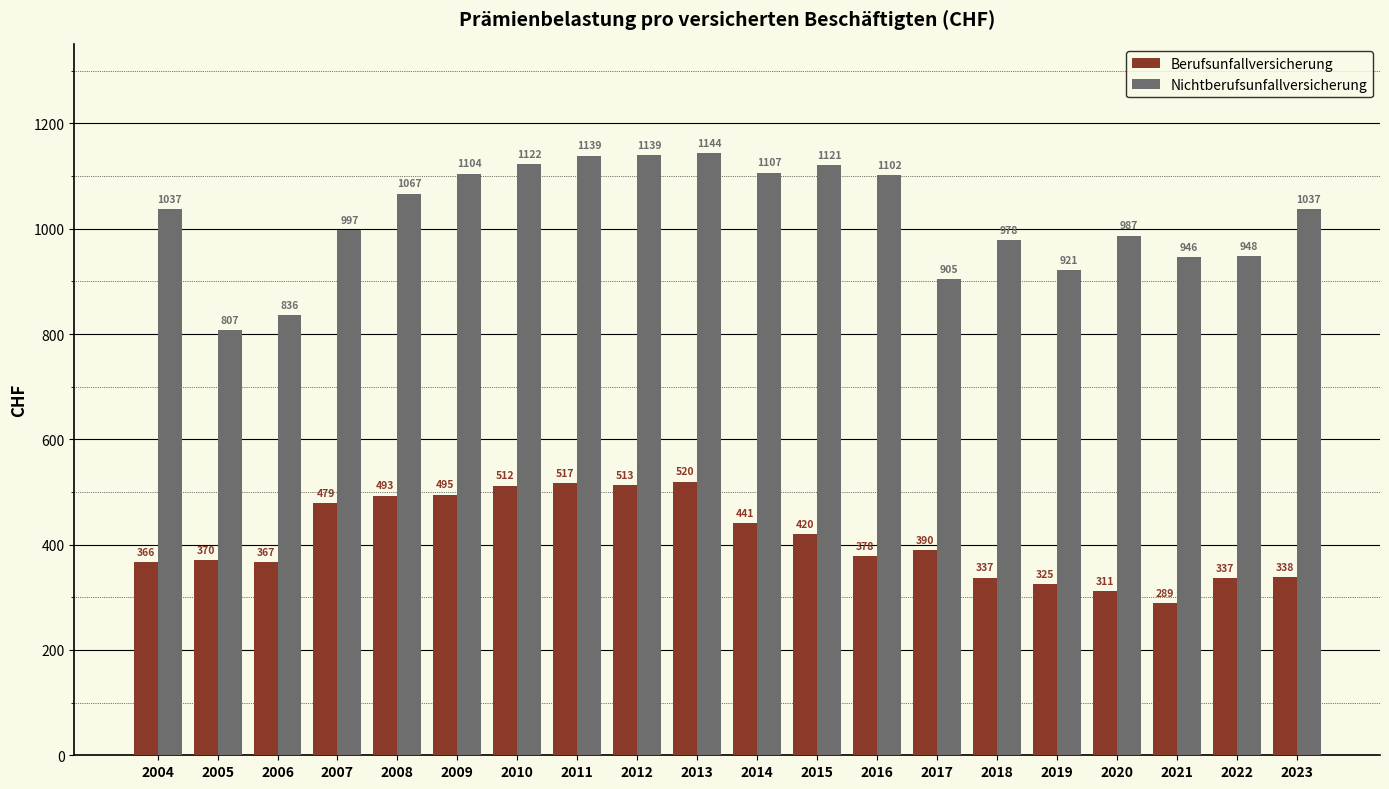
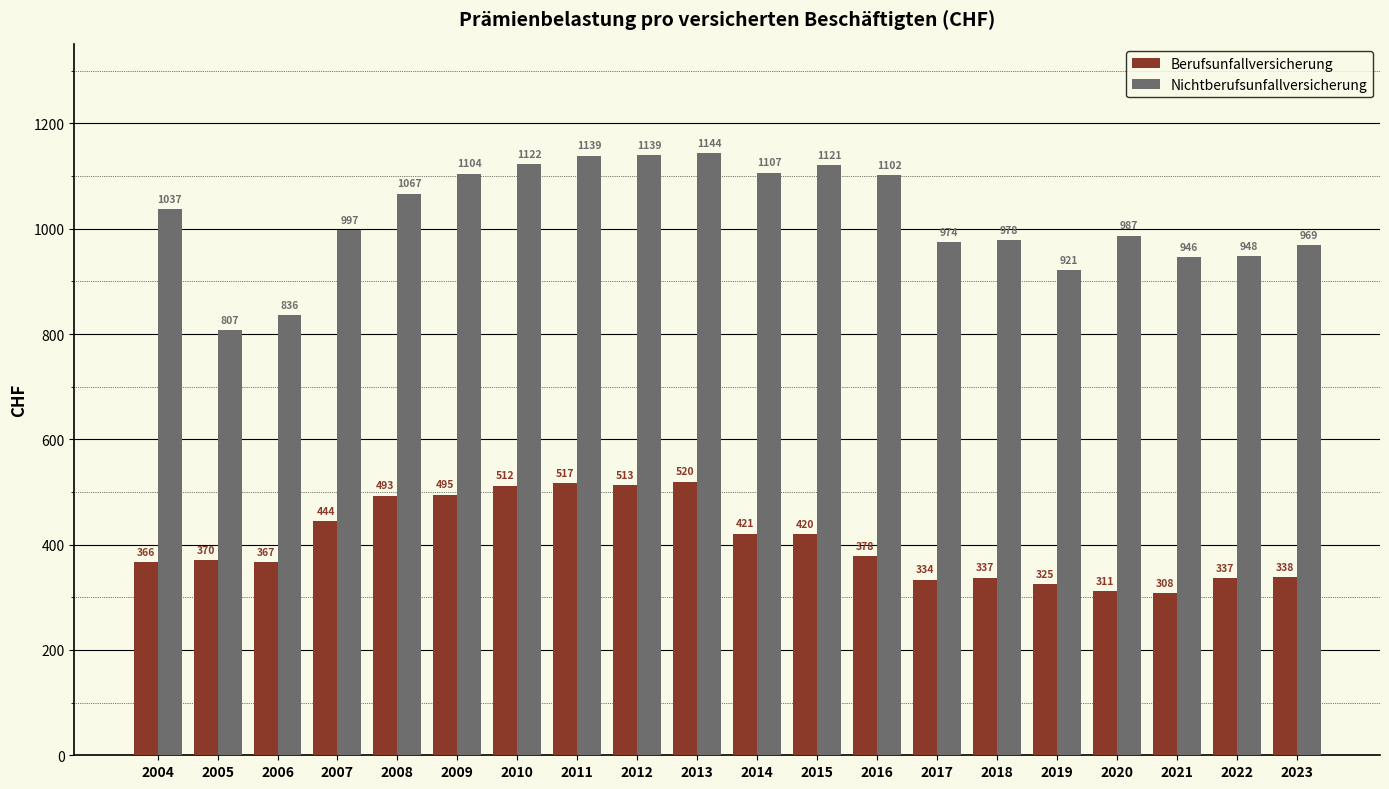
  {
    "Berufsunfallversicherung": {
      "2004": 366,
      "2005": 370,
      "2006": 367,
-     "2007": 479,
+     "2007": 444,
      "2008": 493,
      "2009": 495,
      "2010": 512,
      "2011": 517,
      "2012": 513,
      "2013": 520,
-     "2014": 441,
+     "2014": 421,
      "2015": 420,
      "2016": 378,
-     "2017": 390,
+     "2017": 334,
      "2018": 337,
      "2019": 325,
      "2020": 311,
-     "2021": 289,
+     "2021": 308,
      "2022": 337,
      "2023": 338
    },
    "Nichtberufsunfallversicherung": {
      "2004": 1037,
      "2005": 807,
      "2006": 836,
      "2007": 997,
      "2008": 1067,
      "2009": 1104,
      "2010": 1122,
      "2011": 1139,
      "2012": 1139,
      "2013": 1144,
      "2014": 1107,
      "2015": 1121,
      "2016": 1102,
-     "2017": 905,
+     "2017": 974,
      "2018": 978,
      "2019": 921,
      "2020": 987,
      "2021": 946,
      "2022": 948,
-     "2023": 1037
+     "2023": 969
    }
  }
